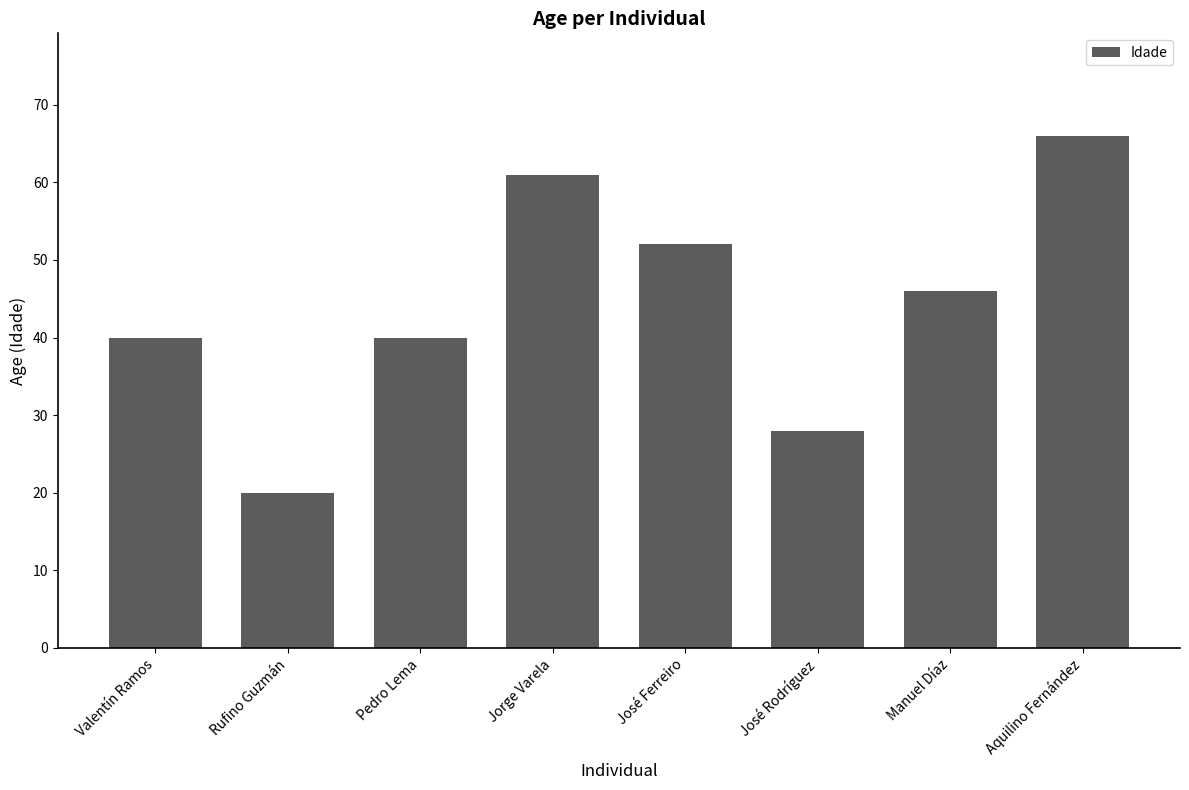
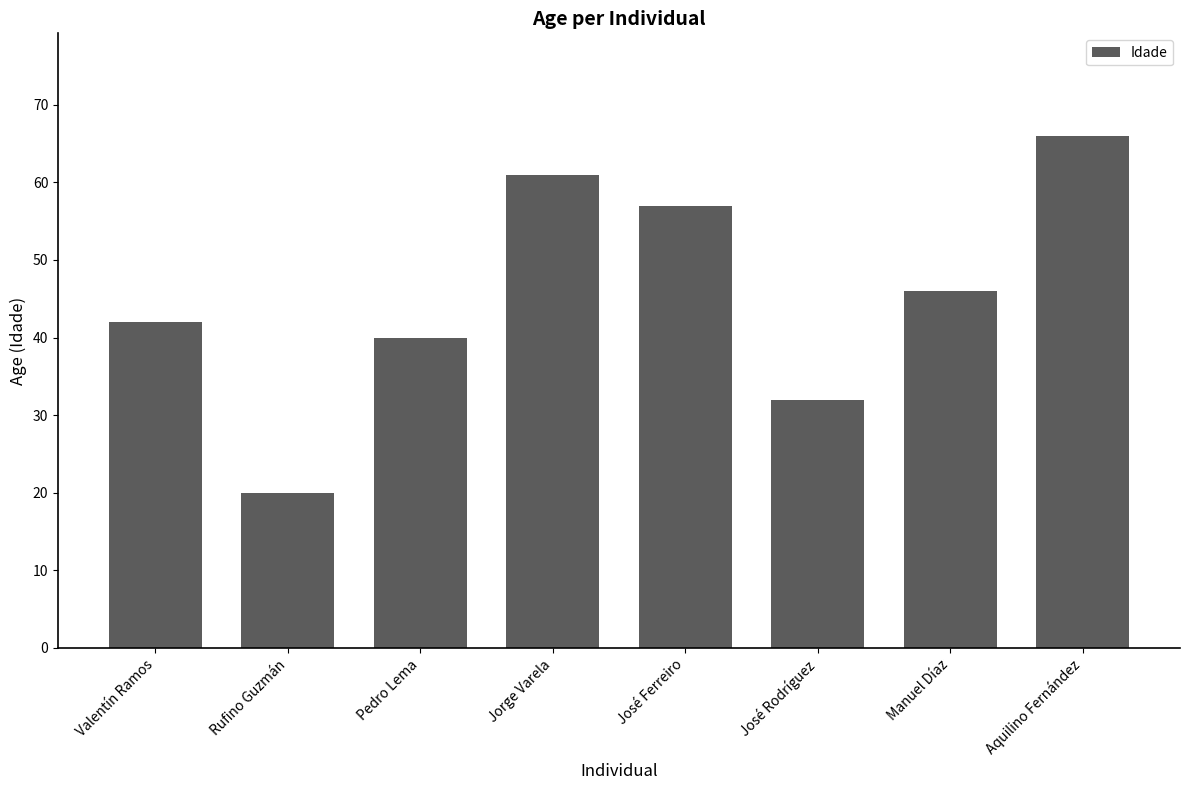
  {
-   "Valentín Ramos": 40,
+   "Valentín Ramos": 42,
    "Rufino Guzmán": 20,
    "Pedro Lema": 40,
    "Jorge Varela": 61,
-   "José Ferreiro": 52,
-   "José Rodríguez": 28,
+   "José Ferreiro": 57,
+   "José Rodríguez": 32,
    "Manuel Díaz": 46,
    "Aquilino Fernández": 66
  }
